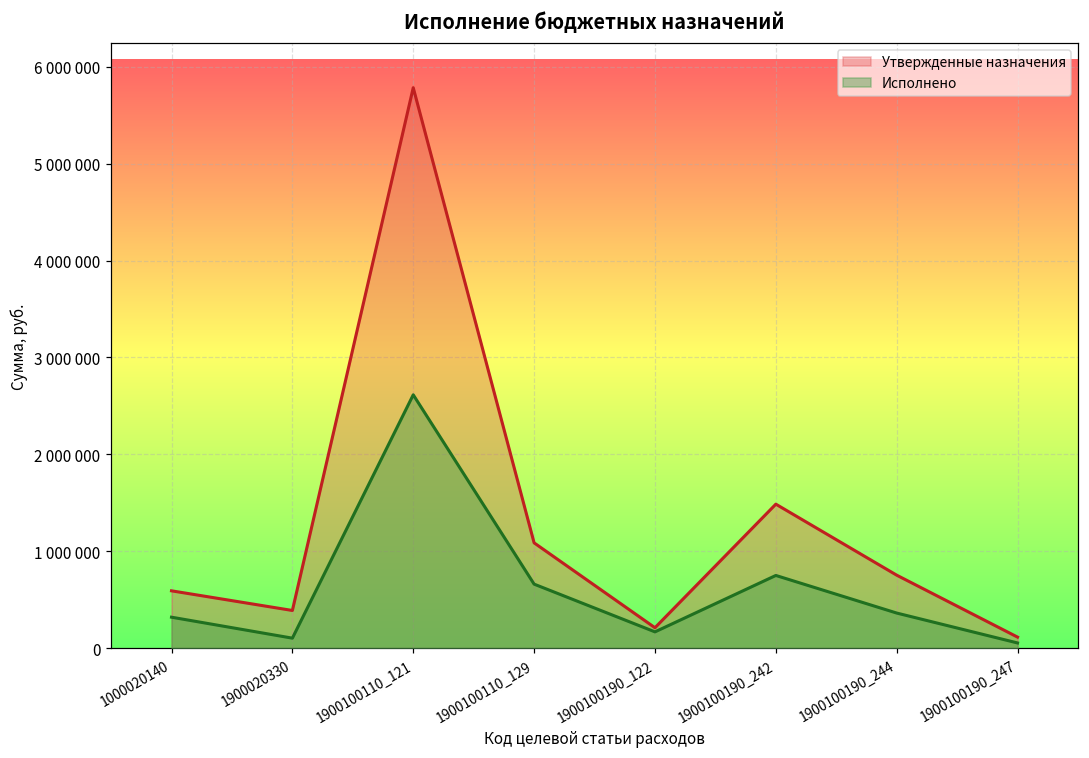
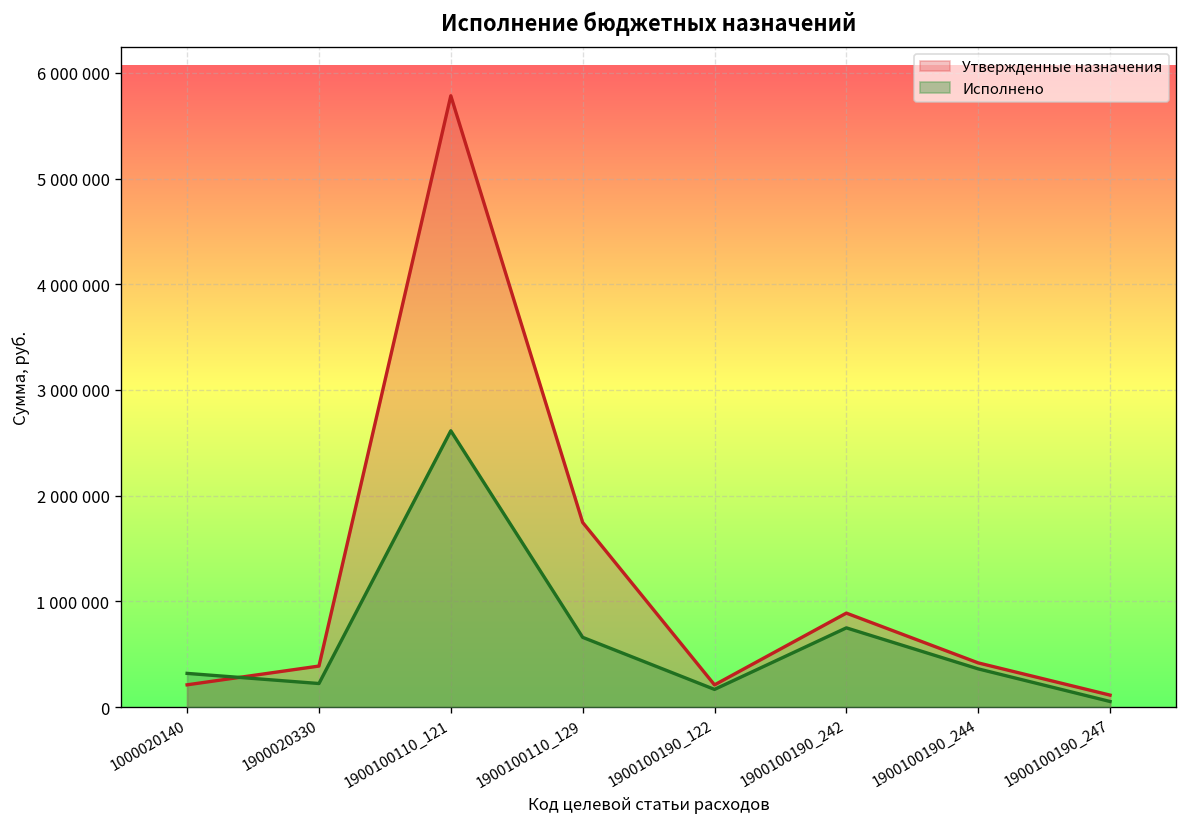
  {
    "Утвержденные назначения": {
-     "1000020140": 600000,
+     "1000020140": 200000,
      "1900020330": 400000,
      "1900100110_121": 5800000,
-     "1900100110_129": 1100000,
+     "1900100110_129": 1700000,
      "1900100190_122": 200000,
-     "1900100190_242": 1500000,
-     "1900100190_244": 800000,
+     "1900100190_242": 900000,
+     "1900100190_244": 400000,
      "1900100190_247": 100000
    },
    "Исполнено": {
      "1000020140": 300000,
-     "1900020330": 100000,
+     "1900020330": 200000,
      "1900100110_121": 2600000,
      "1900100110_129": 700000,
      "1900100190_122": 200000,
      "1900100190_242": 700000,
      "1900100190_244": 400000,
      "1900100190_247": 100000
    }
  }
